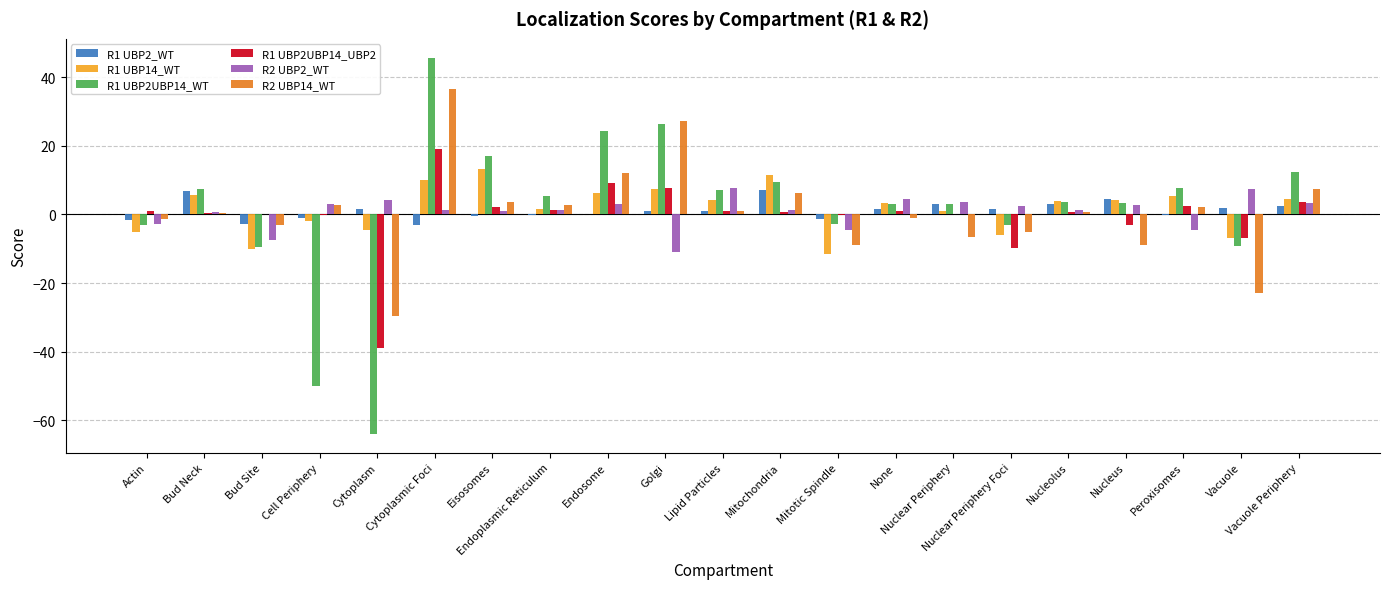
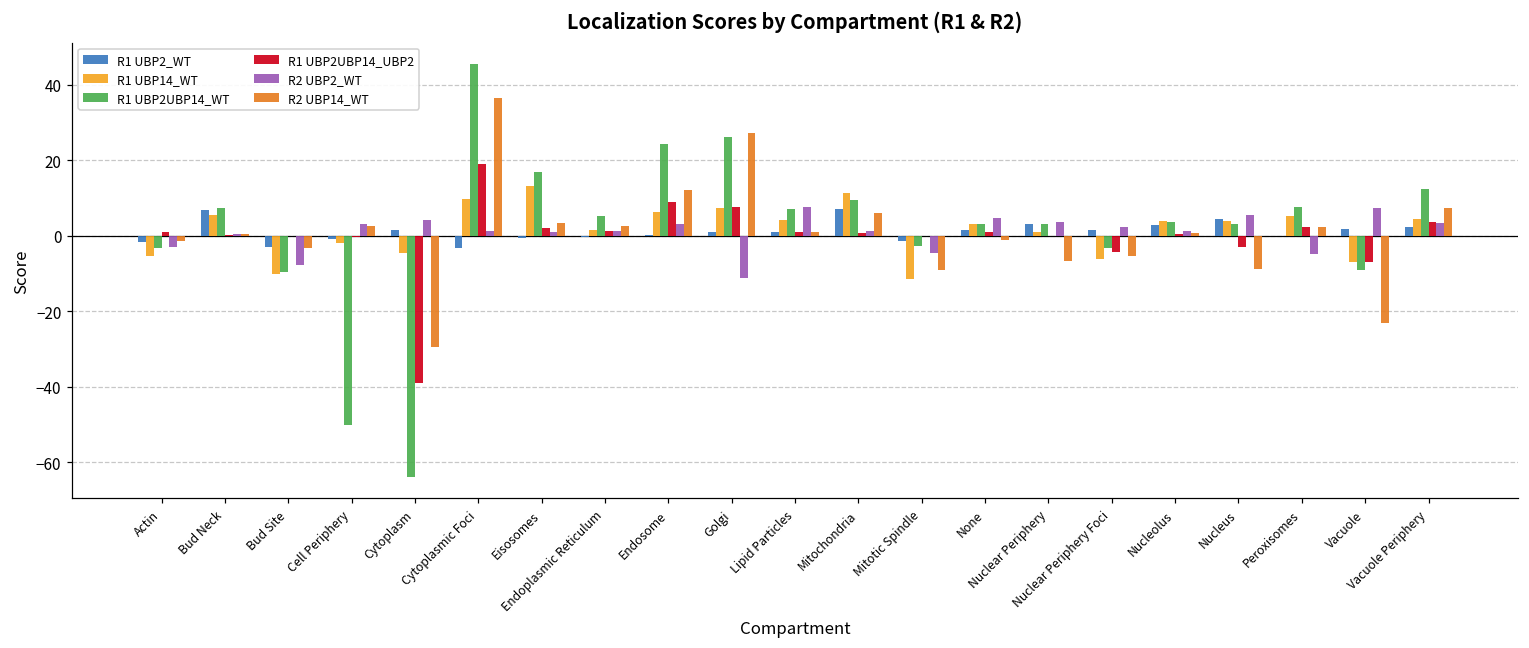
  {
    "R1 UBP2_WT": {
      "Actin": -2,
      "Bud Neck": 7,
      "Bud Site": -3,
      "Cell Periphery": -1,
      "Cytoplasm": 2,
      "Cytoplasmic Foci": -3,
      "Golgi": 1,
      "Lipid Particles": 1,
      "Mitochondria": 7,
      "Mitotic Spindle": -1,
      "None": 2,
      "Nuclear Periphery": 3,
      "Nuclear Periphery Foci": 1,
      "Nucleolus": 3,
      "Nucleus": 4,
      "Vacuole": 2,
      "Vacuole Periphery": 2
    },
    "R1 UBP2UBP14_WT": {
      "Actin": -3,
      "Bud Neck": 7,
      "Bud Site": -9,
      "Cell Periphery": -50,
      "Cytoplasm": -64,
      "Cytoplasmic Foci": 46,
      "Eisosomes": 17,
      "Endoplasmic Reticulum": 5,
      "Endosome": 24,
      "Golgi": 26,
      "Lipid Particles": 7,
      "Mitochondria": 9,
      "Mitotic Spindle": -3,
      "None": 3,
      "Nuclear Periphery": 3,
      "Nuclear Periphery Foci": -3,
      "Nucleolus": 4,
      "Nucleus": 3,
      "Peroxisomes": 8,
      "Vacuole": -9,
      "Vacuole Periphery": 12
    },
    "R1 UBP2UBP14_UBP2": {
      "Actin": 1,
      "Cytoplasm": -39,
      "Cytoplasmic Foci": 19,
      "Eisosomes": 2,
      "Endoplasmic Reticulum": 1,
      "Endosome": 9,
      "Golgi": 8,
      "Lipid Particles": 1,
      "Mitochondria": 1,
      "None": 1,
-     "Nuclear Periphery Foci": -10,
+     "Nuclear Periphery Foci": -4,
      "Nucleus": -3,
      "Peroxisomes": 2,
      "Vacuole": -7,
      "Vacuole Periphery": 4
    },
    "R2 UBP2_WT": {
      "Actin": -3,
      "Bud Site": -8,
      "Cell Periphery": 3,
      "Cytoplasm": 4,
      "Cytoplasmic Foci": 1,
      "Eisosomes": 1,
      "Endoplasmic Reticulum": 1,
      "Endosome": 3,
      "Golgi": -11,
      "Lipid Particles": 8,
      "Mitochondria": 1,
      "Mitotic Spindle": -4,
      "None": 5,
      "Nuclear Periphery": 4,
      "Nuclear Periphery Foci": 2,
      "Nucleolus": 1,
-     "Nucleus": 3,
+     "Nucleus": 6,
      "Peroxisomes": -5,
      "Vacuole": 7,
      "Vacuole Periphery": 3
    }
  }
